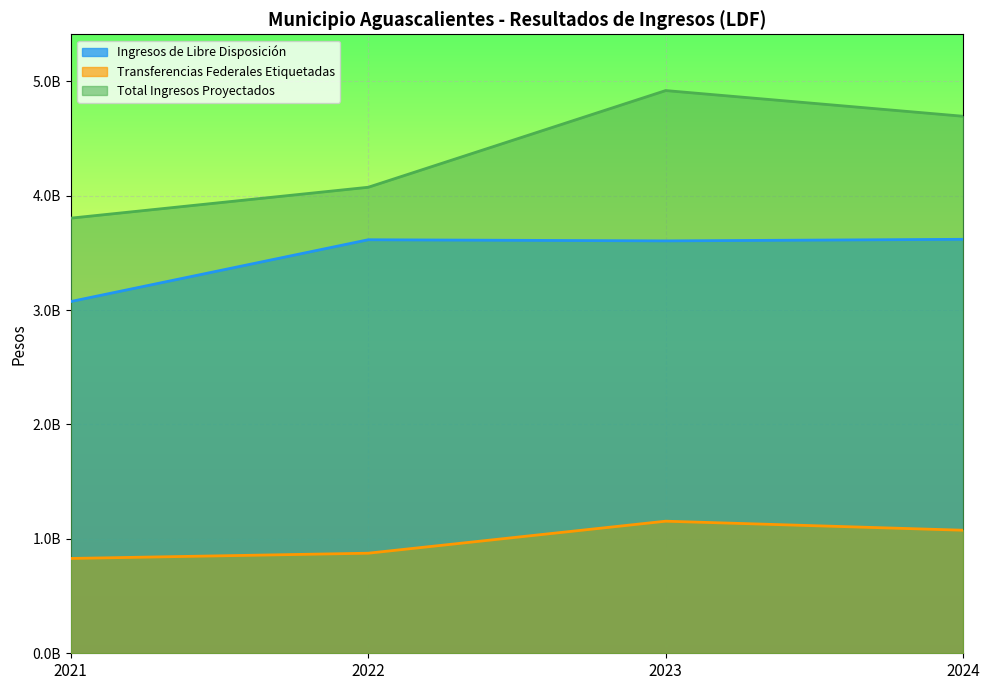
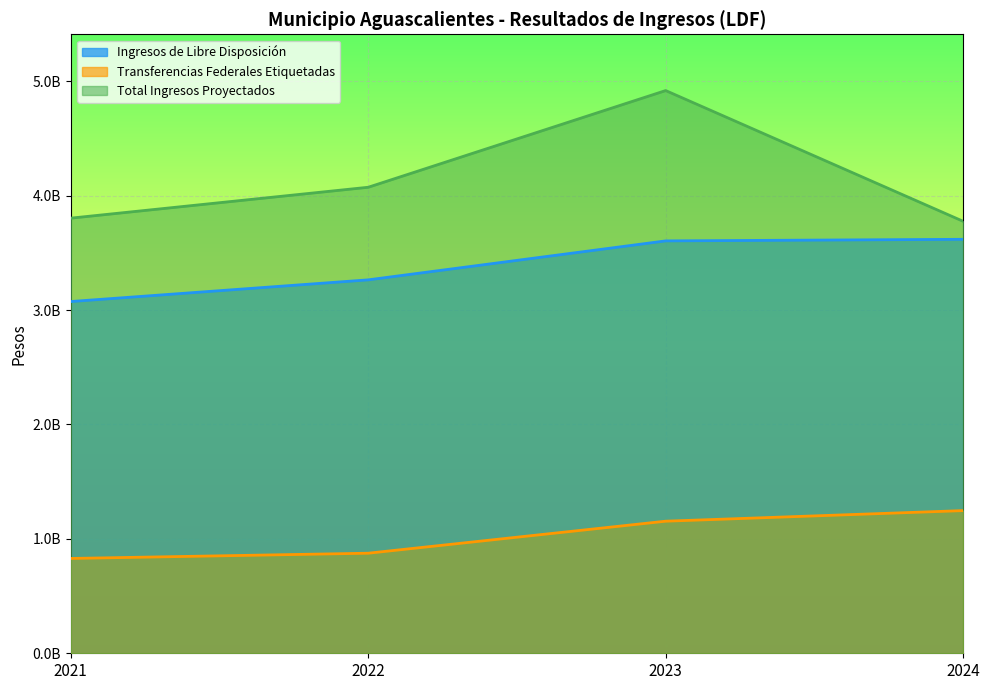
  {
    "Ingresos de Libre Disposición": {
      "2021": 3070000000,
-     "2022": 3610000000,
+     "2022": 3260000000,
      "2023": 3600000000,
      "2024": 3620000000
    },
    "Transferencias Federales Etiquetadas": {
      "2021": 830000000,
      "2022": 870000000,
      "2023": 1150000000,
-     "2024": 1080000000
+     "2024": 1250000000
    },
    "Total Ingresos Proyectados": {
      "2021": 3800000000,
      "2022": 4070000000,
      "2023": 4920000000,
-     "2024": 4690000000
+     "2024": 3780000000
    }
  }
